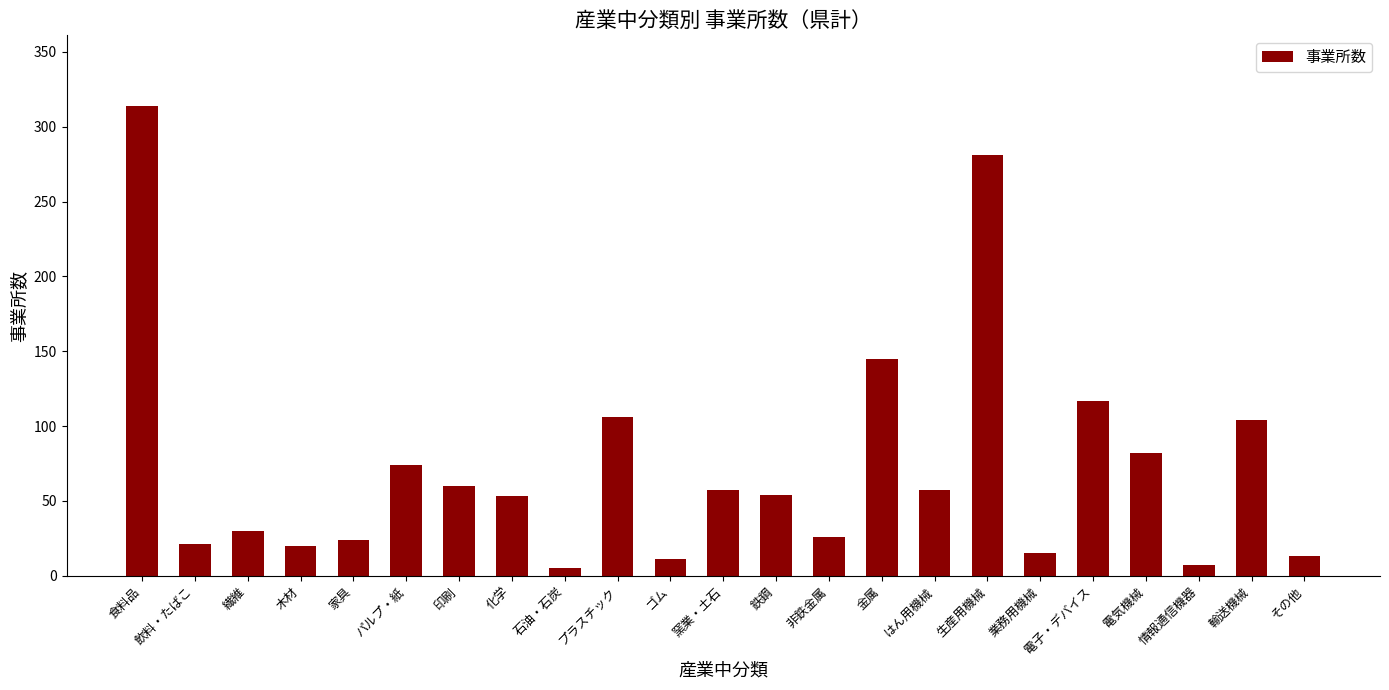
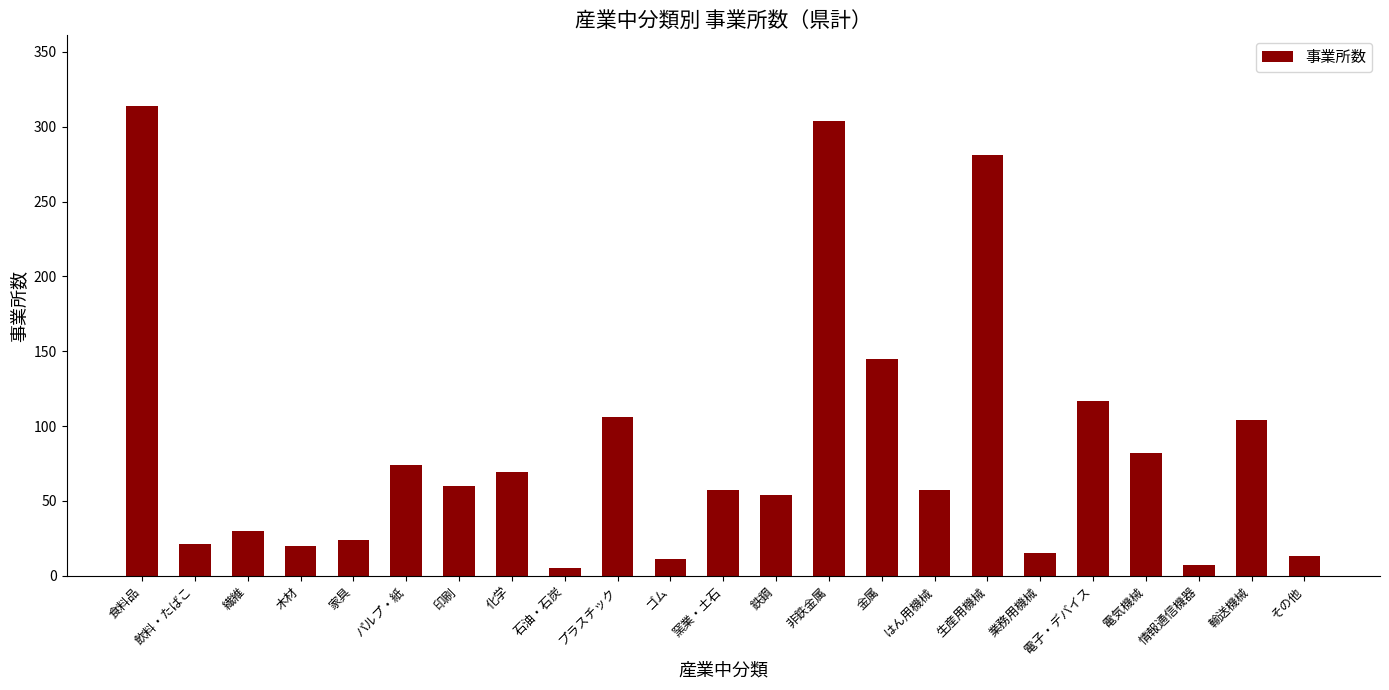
  {
    "食料品": 314,
    "飲料・たばこ": 21,
    "繊維": 30,
    "木材": 20,
    "家具": 24,
    "パルプ・紙": 74,
    "印刷": 60,
-   "化学": 53,
+   "化学": 69,
    "石油・石炭": 5,
    "プラスチック": 106,
    "ゴム": 11,
    "窯業・土石": 57,
    "鉄鋼": 54,
-   "非鉄金属": 26,
+   "非鉄金属": 304,
    "金属": 145,
    "はん用機械": 57,
    "生産用機械": 281,
    "業務用機械": 15,
    "電子・デバイス": 117,
    "電気機械": 82,
    "情報通信機器": 7,
    "輸送機械": 104,
    "その他": 13
  }
